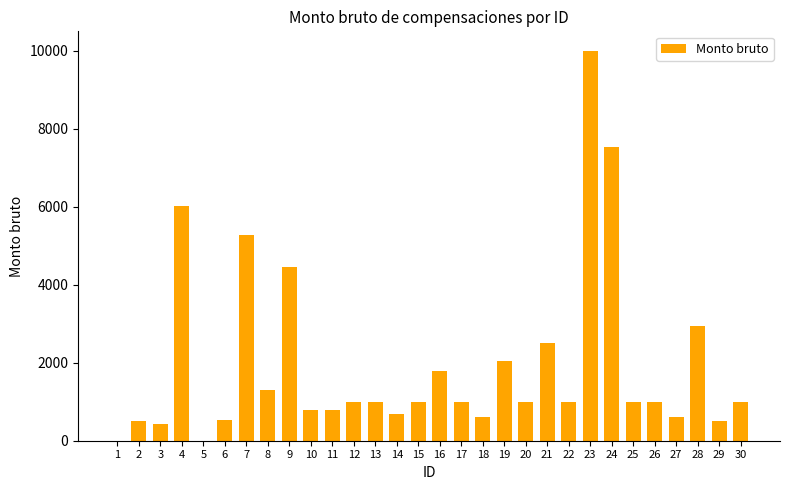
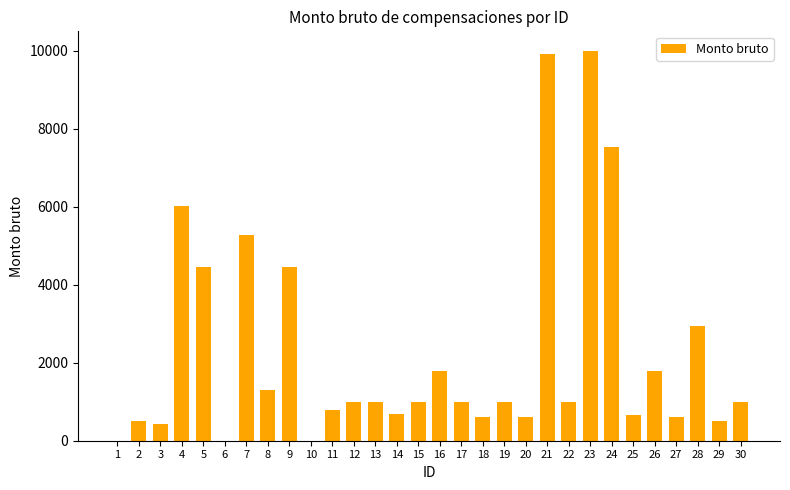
  {
    "1": 0,
    "2": 500,
    "3": 400,
    "4": 6000,
-   "5": 0,
-   "6": 500,
+   "5": 4500,
+   "6": 0,
    "7": 5300,
    "8": 1300,
    "9": 4500,
-   "10": 800,
+   "10": 0,
    "11": 800,
    "12": 1000,
    "13": 1000,
    "14": 700,
    "15": 1000,
    "16": 1800,
    "17": 1000,
    "18": 600,
-   "19": 2000,
-   "20": 1000,
-   "21": 2500,
+   "19": 1000,
+   "20": 600,
+   "21": 9900,
    "22": 1000,
    "23": 10000,
    "24": 7500,
-   "25": 1000,
-   "26": 1000,
+   "25": 600,
+   "26": 1800,
    "27": 600,
    "28": 2900,
    "29": 500,
    "30": 1000
  }
